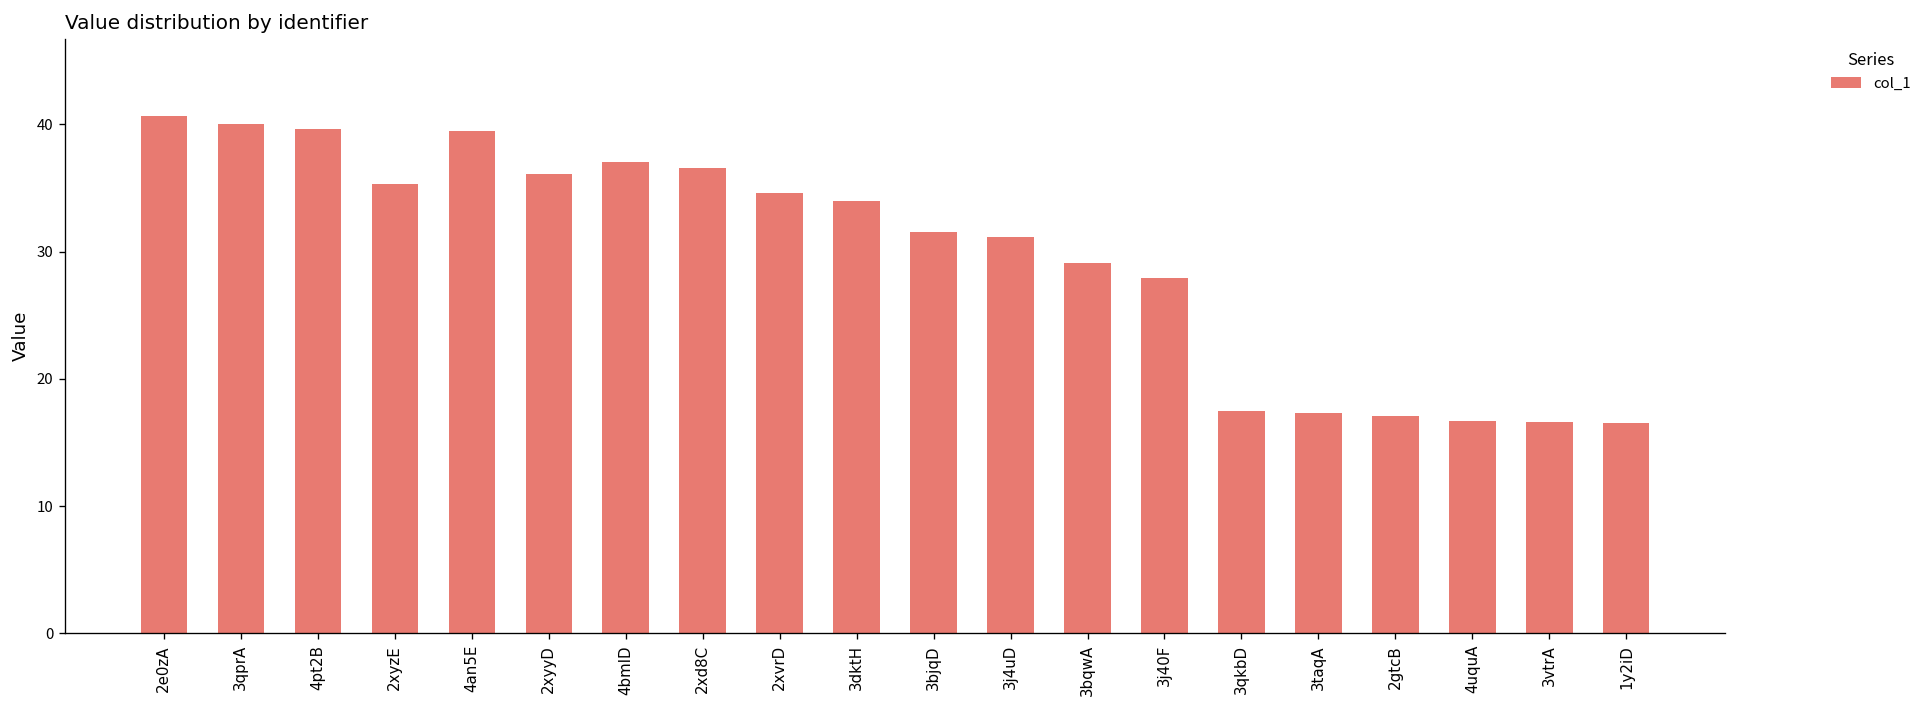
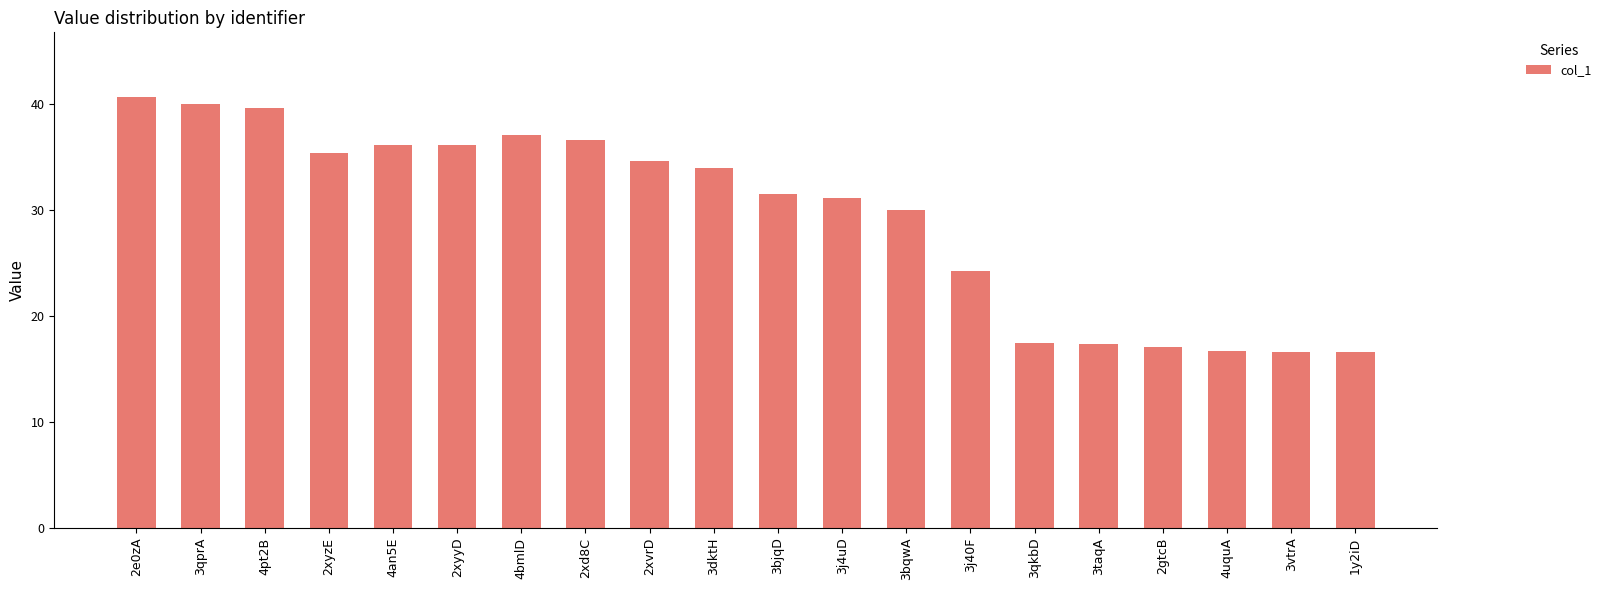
  {
    "2e0zA": 40.6,
    "3qprA": 40.0,
    "4pt2B": 39.6,
    "2xyzE": 35.3,
-   "4an5E": 39.5,
+   "4an5E": 36.1,
    "2xyyD": 36.1,
    "4bmlD": 37.0,
    "2xd8C": 36.6,
    "2xvrD": 34.6,
    "3dktH": 34.0,
    "3bjqD": 31.5,
    "3j4uD": 31.1,
-   "3bqwA": 29.1,
-   "3j40F": 28.0,
+   "3bqwA": 29.9,
+   "3j40F": 24.2,
    "3qkbD": 17.4,
    "3taqA": 17.3,
    "2gtcB": 17.1,
    "4uquA": 16.7,
    "3vtrA": 16.6,
    "1y2iD": 16.5
  }
